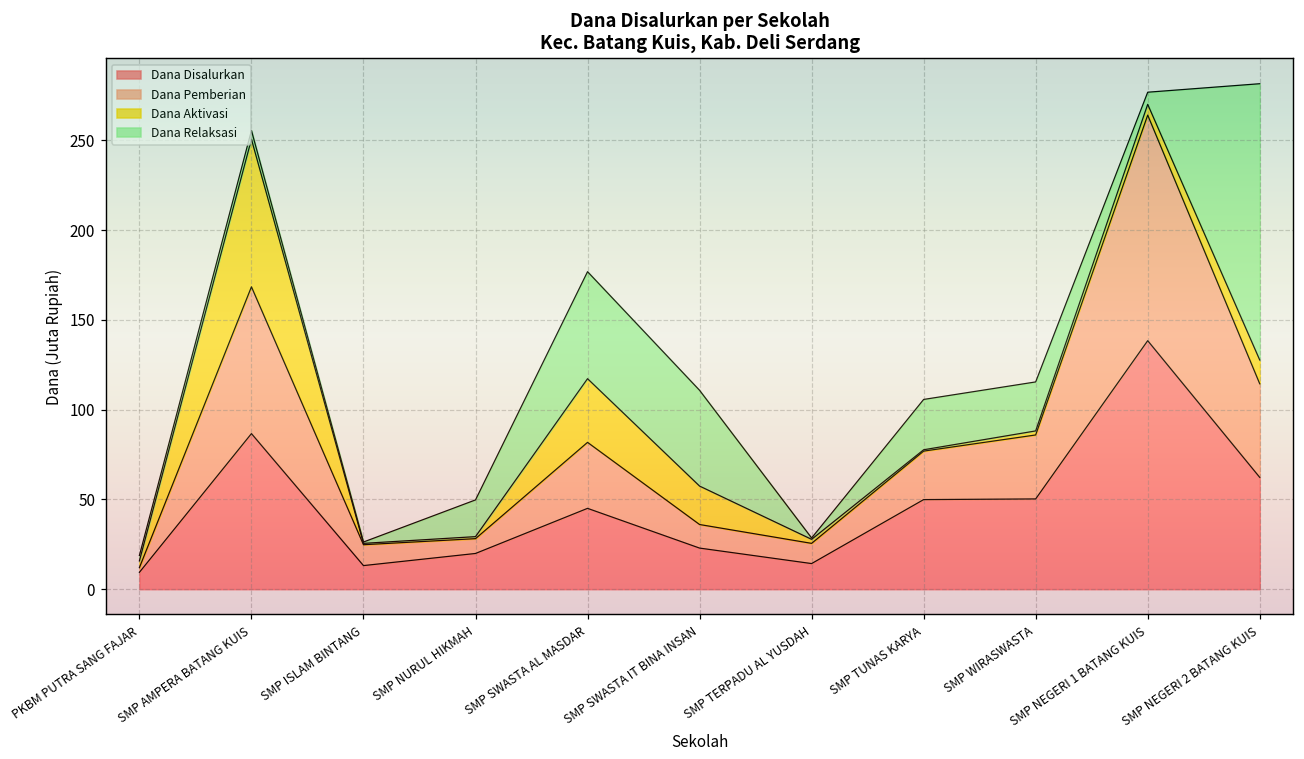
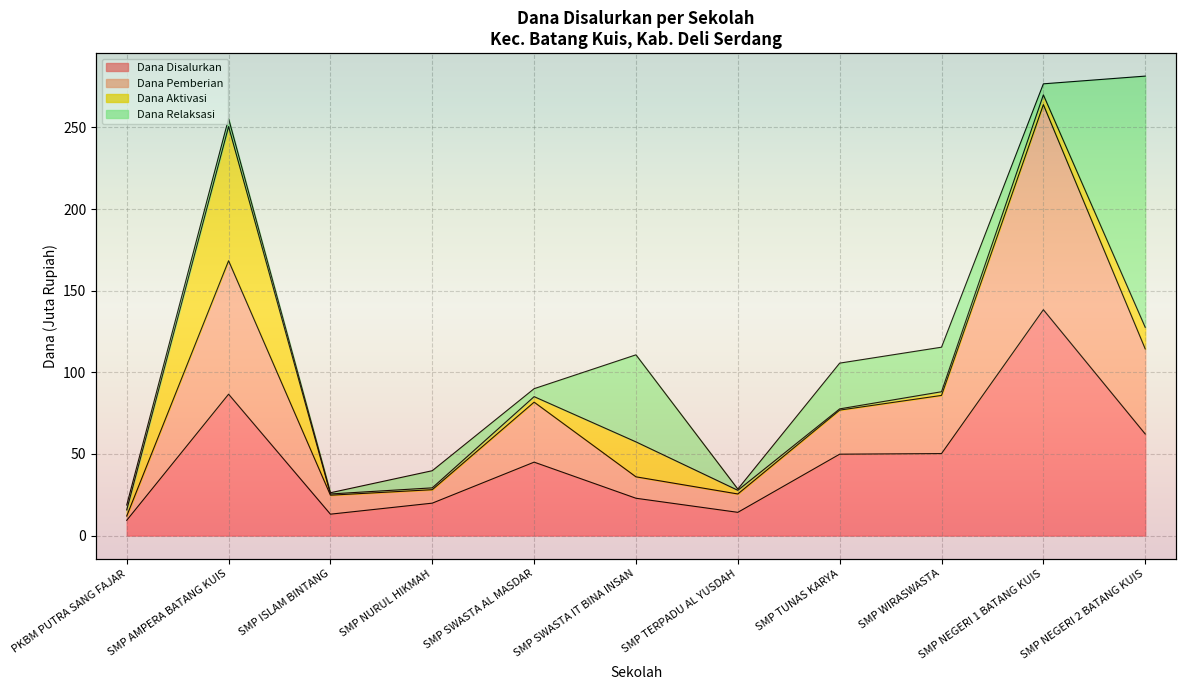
  {
    "Dana Aktivasi": {
      "PKBM PUTRA SANG FAJAR": 4,
      "SMP AMPERA BATANG KUIS": 82,
-     "SMP SWASTA AL MASDAR": 35,
+     "SMP SWASTA AL MASDAR": 3,
      "SMP SWASTA IT BINA INSAN": 21,
      "SMP WIRASWASTA": 2,
      "SMP NEGERI 1 BATANG KUIS": 6,
      "SMP NEGERI 2 BATANG KUIS": 13
    },
    "Dana Relaksasi": {
      "PKBM PUTRA SANG FAJAR": 3,
      "SMP AMPERA BATANG KUIS": 5,
-     "SMP NURUL HIKMAH": 20,
-     "SMP SWASTA AL MASDAR": 60,
+     "SMP NURUL HIKMAH": 11,
+     "SMP SWASTA AL MASDAR": 5,
      "SMP SWASTA IT BINA INSAN": 53,
      "SMP TUNAS KARYA": 28,
      "SMP WIRASWASTA": 27,
      "SMP NEGERI 1 BATANG KUIS": 7,
      "SMP NEGERI 2 BATANG KUIS": 154
    }
  }
